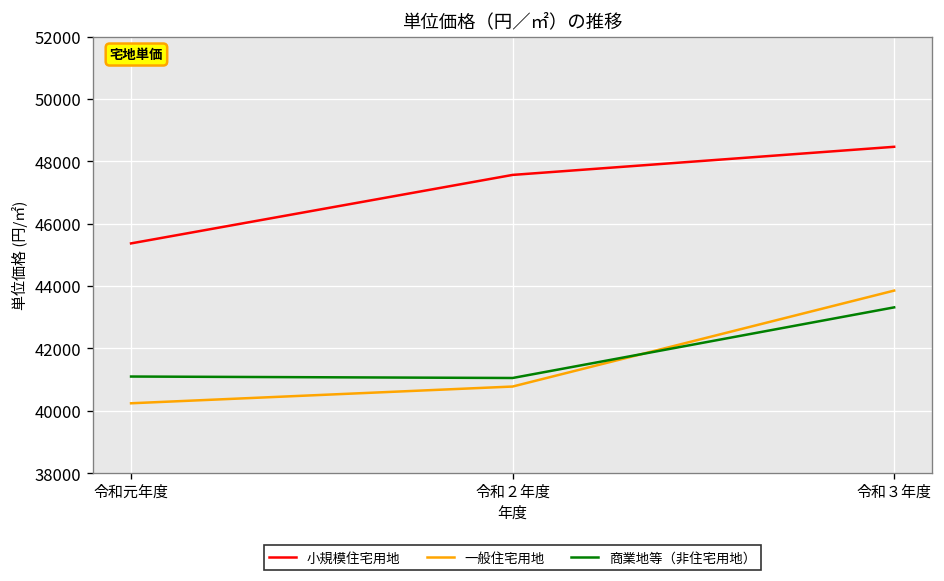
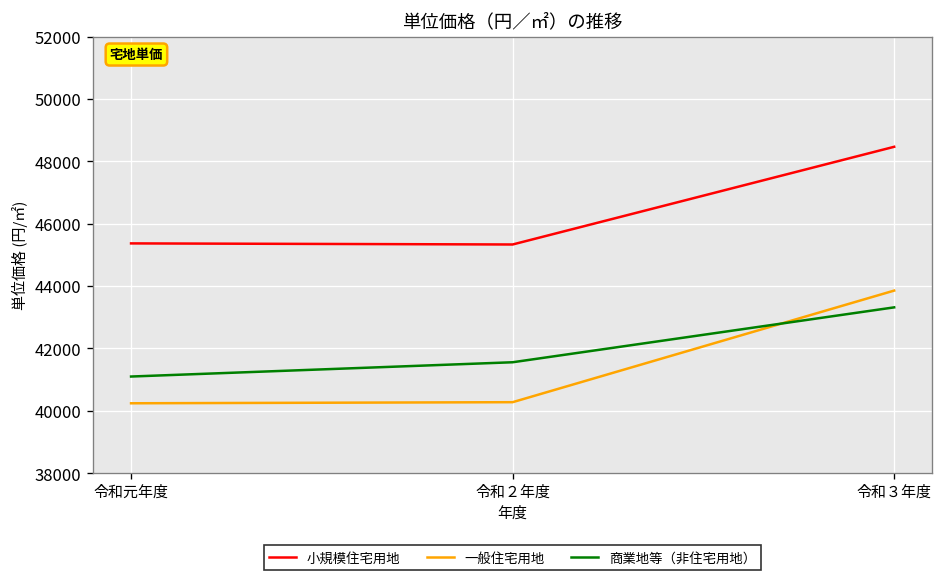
  {
    "小規模住宅用地": {
      "令和元年度": 45400,
-     "令和２年度": 47600,
+     "令和２年度": 45300,
      "令和３年度": 48500
    },
    "一般住宅用地": {
      "令和元年度": 40200,
-     "令和２年度": 40800,
+     "令和２年度": 40300,
      "令和３年度": 43900
    },
    "商業地等（非住宅用地）": {
      "令和元年度": 41100,
-     "令和２年度": 41100,
+     "令和２年度": 41600,
      "令和３年度": 43300
    }
  }
